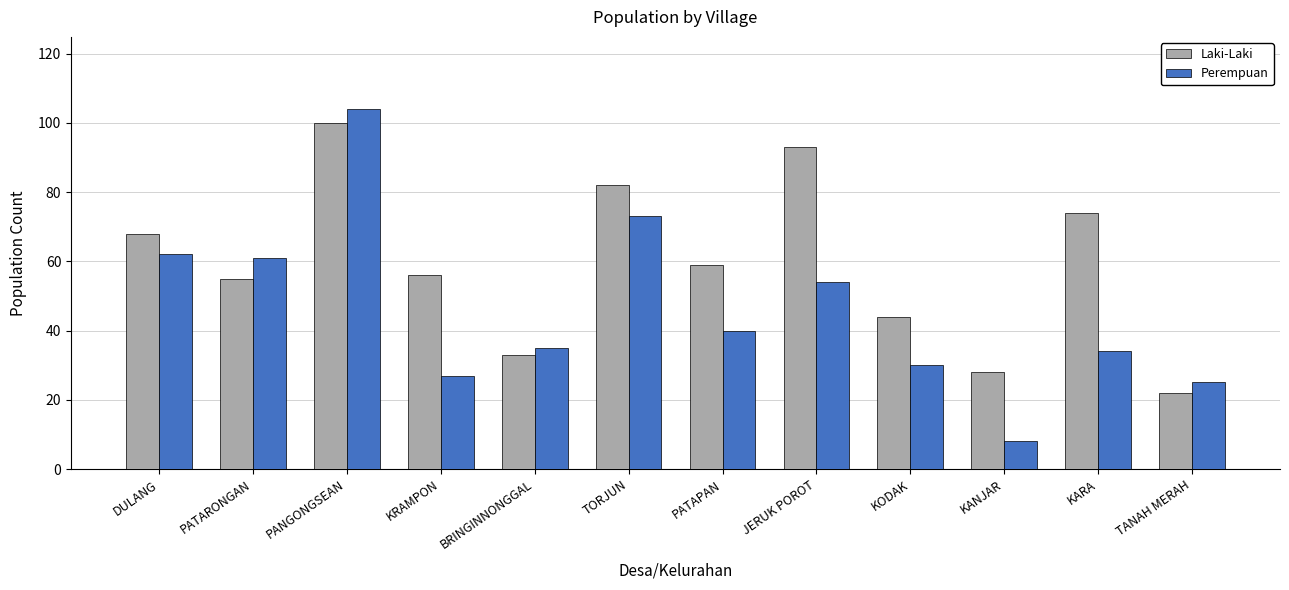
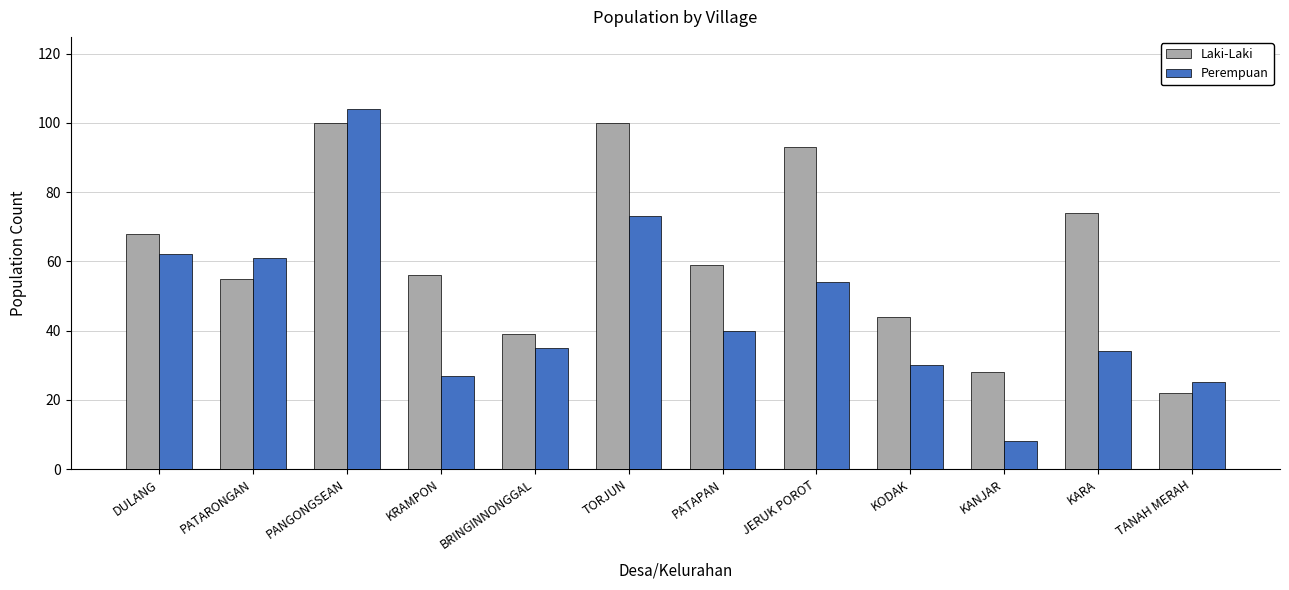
  {
    "Laki-Laki": {
      "DULANG": 68,
      "PATARONGAN": 55,
      "PANGONGSEAN": 100,
      "KRAMPON": 56,
-     "BRINGINNONGGAL": 33,
-     "TORJUN": 82,
+     "BRINGINNONGGAL": 39,
+     "TORJUN": 100,
      "PATAPAN": 59,
      "JERUK POROT": 93,
      "KODAK": 44,
      "KANJAR": 28,
      "KARA": 74,
      "TANAH MERAH": 22
    },
    "Perempuan": {
      "DULANG": 62,
      "PATARONGAN": 61,
      "PANGONGSEAN": 104,
      "KRAMPON": 27,
      "BRINGINNONGGAL": 35,
      "TORJUN": 73,
      "PATAPAN": 40,
      "JERUK POROT": 54,
      "KODAK": 30,
      "KANJAR": 8,
      "KARA": 34,
      "TANAH MERAH": 25
    }
  }
